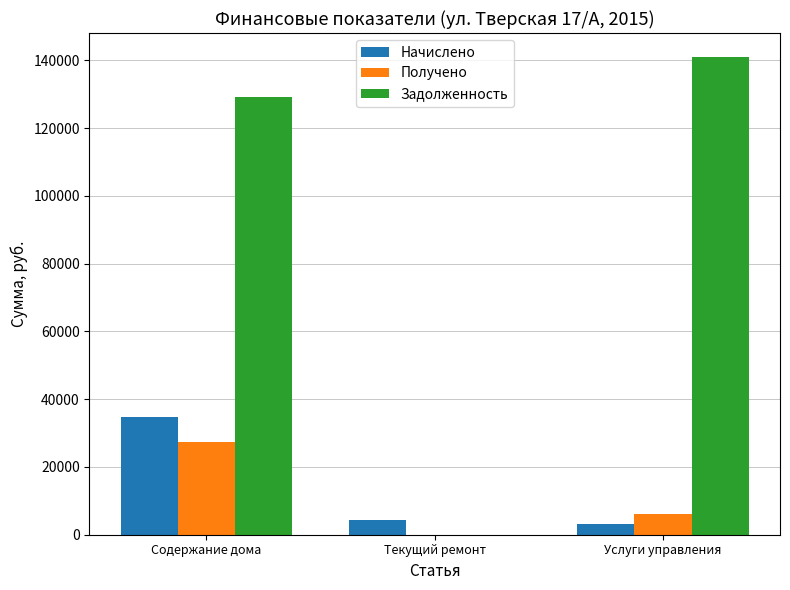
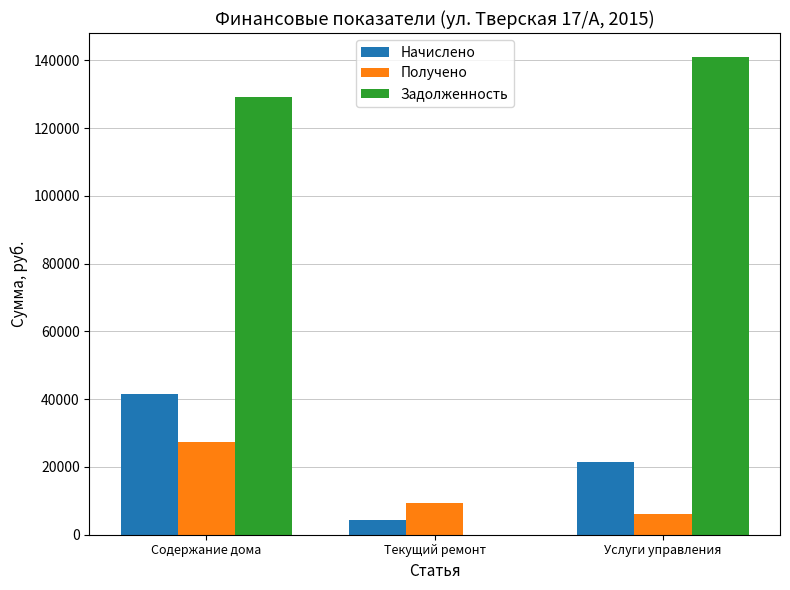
  {
    "Начислено": {
-     "Содержание дома": 35000,
+     "Содержание дома": 42000,
      "Текущий ремонт": 4000,
-     "Услуги управления": 3000
+     "Услуги управления": 21000
    },
    "Получено": {
      "Содержание дома": 27000,
-     "Текущий ремонт": 0,
+     "Текущий ремонт": 9000,
      "Услуги управления": 6000
    },
    "Задолженность": {
      "Содержание дома": 129000,
      "Текущий ремонт": 0,
      "Услуги управления": 141000
    }
  }
